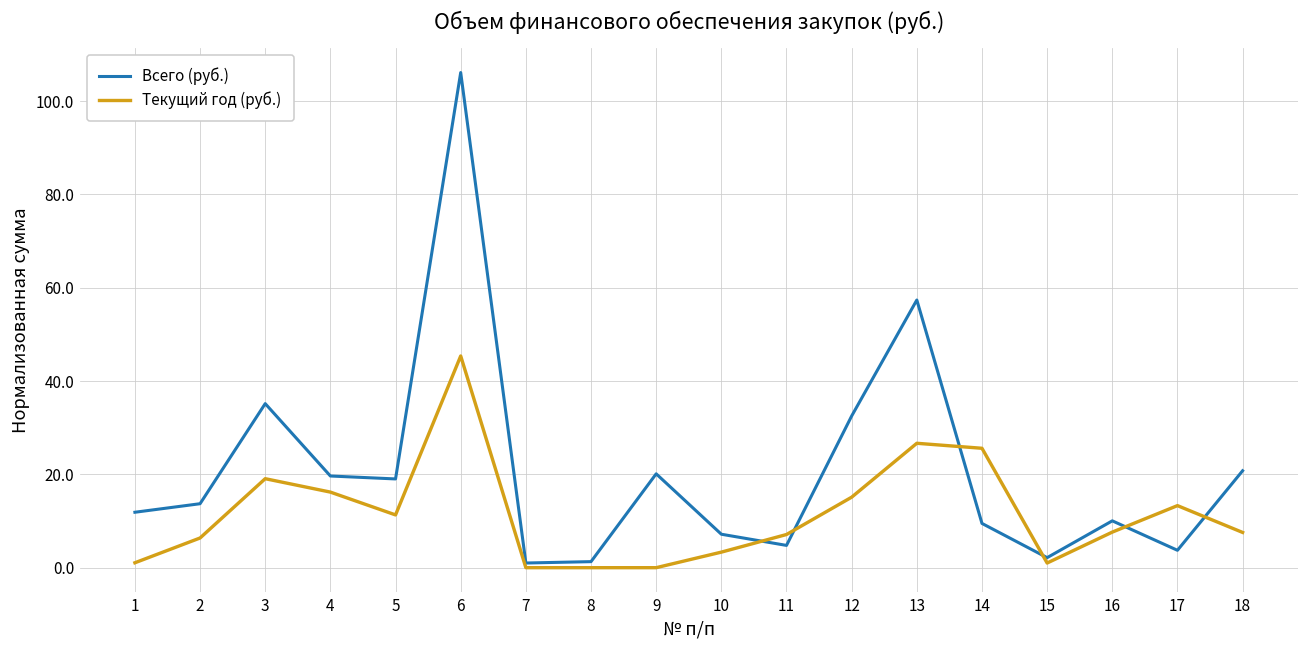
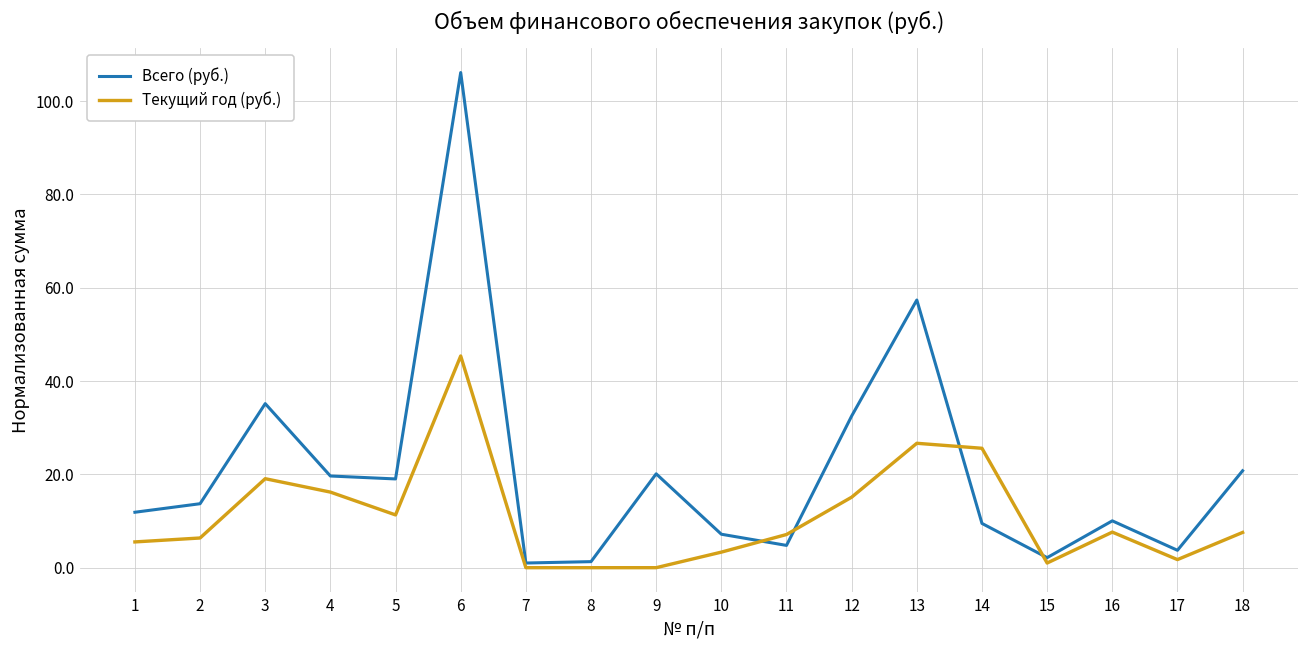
  {
    "Всего (руб.)": {
      "1": 12,
      "2": 14,
      "3": 35,
      "4": 20,
      "5": 19,
      "6": 106,
      "7": 1,
      "8": 1,
      "9": 20,
      "10": 7,
      "11": 5,
      "12": 33,
      "13": 57,
      "14": 9,
      "15": 2,
      "16": 10,
      "17": 4,
      "18": 21
    },
    "Текущий год (руб.)": {
-     "1": 1,
+     "1": 6,
      "2": 6,
      "3": 19,
      "4": 16,
      "5": 11,
      "6": 45,
      "7": 0,
      "8": 0,
      "9": 0,
      "10": 3,
      "11": 7,
      "12": 15,
      "13": 27,
      "14": 26,
      "15": 1,
      "16": 8,
-     "17": 13,
+     "17": 2,
      "18": 8
    }
  }
